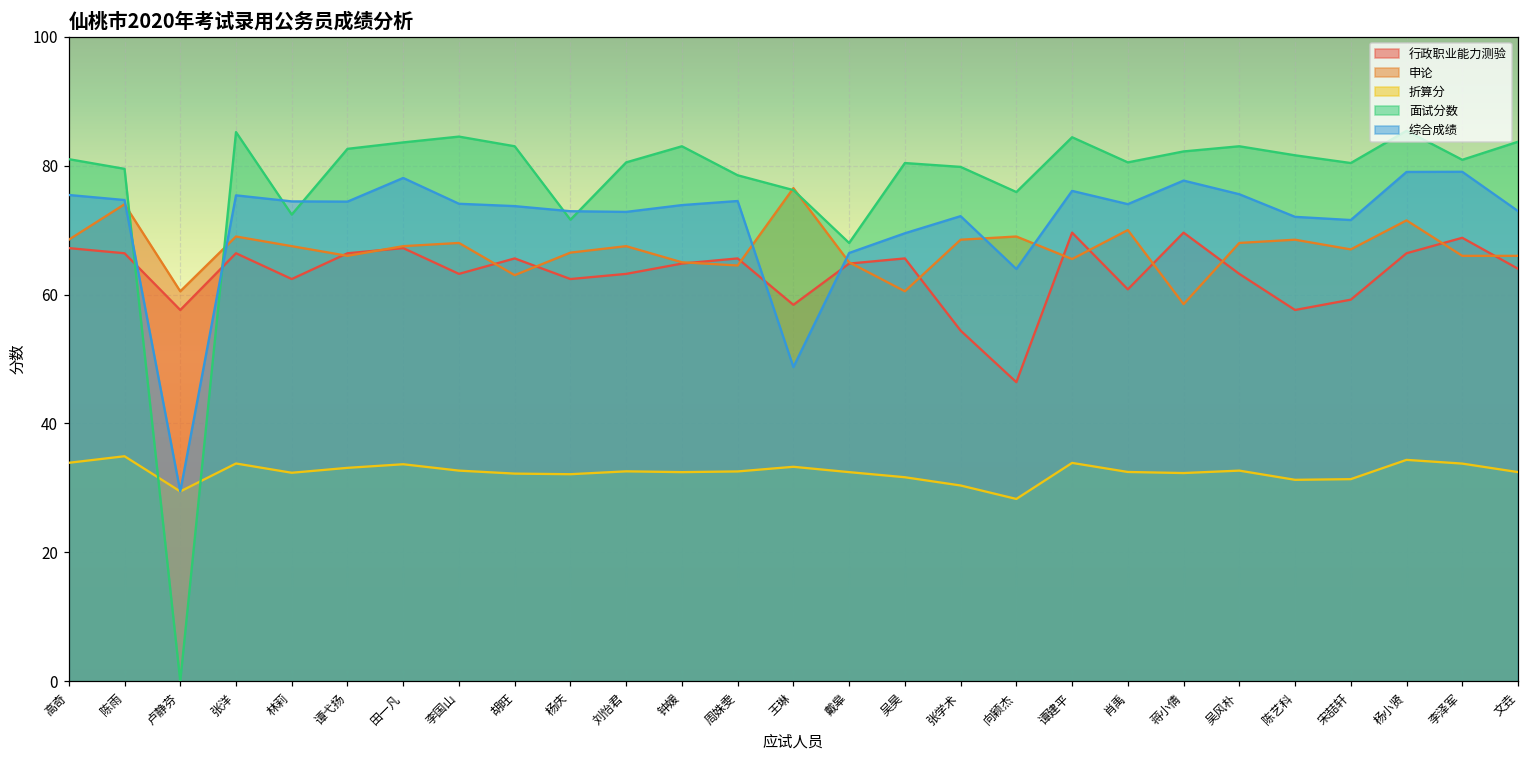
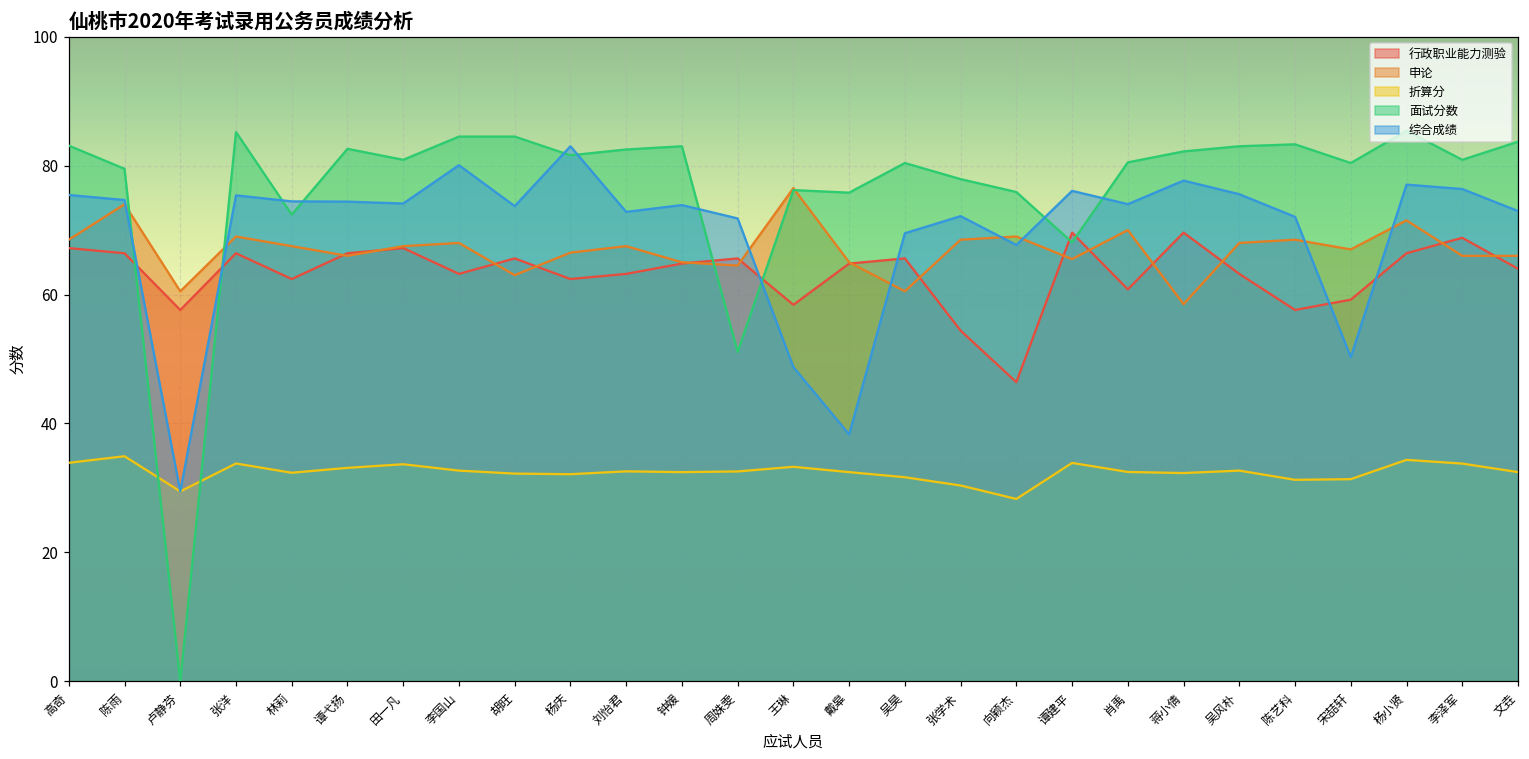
  {
    "面试分数": {
-     "高奇": 81,
+     "高奇": 83,
      "陈雨": 80,
      "卢静芬": 0,
      "张洋": 85,
      "林莉": 72,
      "谭弋扬": 83,
-     "田一凡": 84,
+     "田一凡": 81,
      "李国山": 85,
-     "胡旺": 83,
-     "杨庆": 72,
-     "刘怡君": 81,
+     "胡旺": 85,
+     "杨庆": 82,
+     "刘怡君": 83,
      "钟媛": 83,
-     "周姝雯": 79,
-     "戴皋": 68,
+     "周姝雯": 51,
+     "戴皋": 76,
      "吴昊": 80,
-     "张学术": 80,
+     "张学术": 78,
      "向颖杰": 76,
-     "谭建平": 84,
+     "谭建平": 68,
      "肖禹": 81,
      "蒋小倩": 82,
      "吴风朴": 83,
-     "陈艺科": 82,
+     "陈艺科": 83,
      "宋喆轩": 80,
      "李泽军": 81,
      "文垚": 84
    },
    "综合成绩": {
      "高奇": 75,
      "陈雨": 75,
      "张洋": 75,
      "林莉": 74,
      "谭弋扬": 74,
-     "田一凡": 78,
-     "李国山": 74,
+     "田一凡": 74,
+     "李国山": 80,
      "胡旺": 74,
-     "杨庆": 73,
+     "杨庆": 83,
      "刘怡君": 73,
      "钟媛": 74,
-     "周姝雯": 75,
+     "周姝雯": 72,
      "王琳": 49,
-     "戴皋": 66,
+     "戴皋": 38,
      "吴昊": 70,
      "张学术": 72,
-     "向颖杰": 64,
+     "向颖杰": 68,
      "谭建平": 76,
      "肖禹": 74,
      "蒋小倩": 78,
      "吴风朴": 76,
      "陈艺科": 72,
-     "宋喆轩": 72,
-     "杨小贤": 79,
-     "李泽军": 79,
+     "宋喆轩": 50,
+     "杨小贤": 77,
+     "李泽军": 76,
      "文垚": 73
    }
  }
